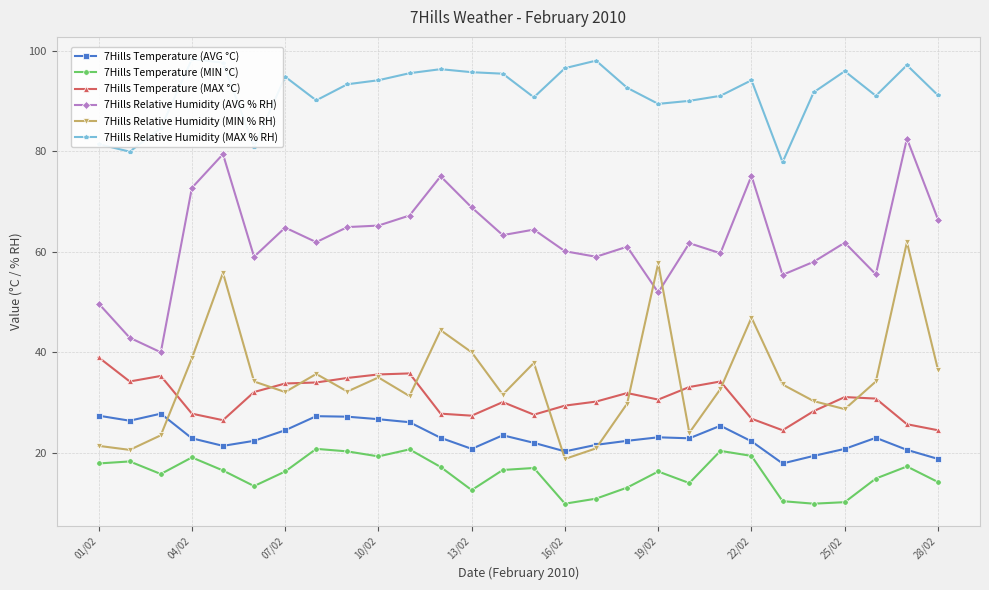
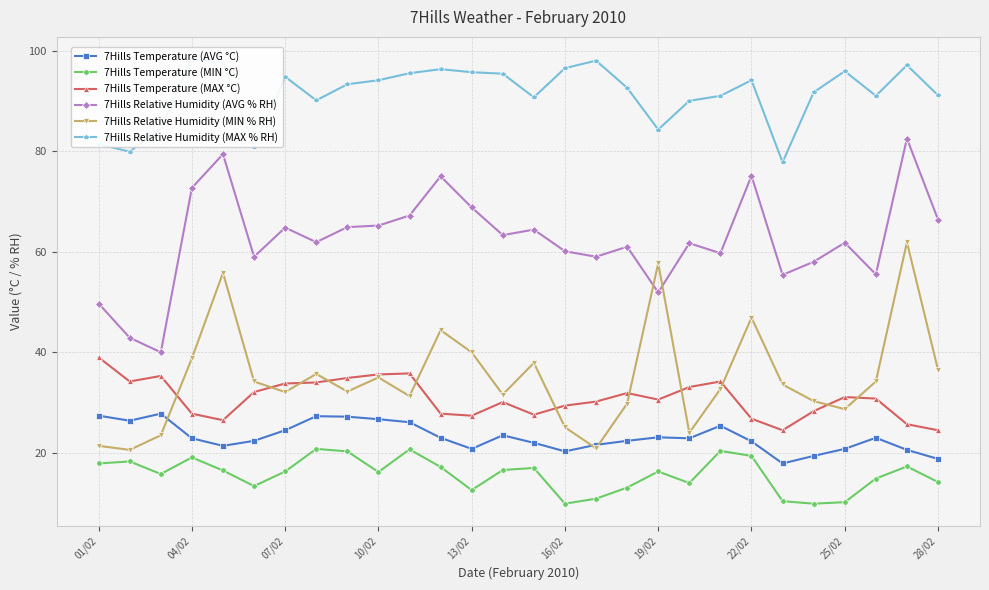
  {
    "7Hills Temperature (AVG °C)": {
      "01/02": 27,
      "04/02": 23,
      "07/02": 25,
      "10/02": 27,
      "13/02": 21,
      "16/02": 20,
      "19/02": 23,
      "22/02": 22,
      "25/02": 21,
      "28/02": 19
    },
    "7Hills Temperature (MIN °C)": {
      "01/02": 18,
      "04/02": 19,
      "07/02": 16,
-     "10/02": 19,
+     "10/02": 16,
      "13/02": 13,
      "16/02": 10,
      "19/02": 16,
      "22/02": 19,
      "25/02": 10,
      "28/02": 14
    },
    "7Hills Temperature (MAX °C)": {
      "01/02": 39,
      "04/02": 28,
      "07/02": 34,
      "10/02": 36,
      "13/02": 27,
      "16/02": 29,
      "19/02": 31,
      "22/02": 27,
      "25/02": 31,
      "28/02": 25
    },
    "7Hills Relative Humidity (AVG % RH)": {
      "01/02": 50,
      "04/02": 73,
      "07/02": 65,
      "10/02": 65,
      "13/02": 69,
      "16/02": 60,
      "19/02": 52,
      "22/02": 75,
      "25/02": 62,
      "28/02": 66
    },
    "7Hills Relative Humidity (MIN % RH)": {
      "01/02": 21,
      "04/02": 39,
      "07/02": 32,
      "10/02": 35,
      "13/02": 40,
-     "16/02": 19,
+     "16/02": 25,
      "19/02": 58,
      "22/02": 47,
      "25/02": 29,
      "28/02": 37
    },
    "7Hills Relative Humidity (MAX % RH)": {
      "07/02": 95,
      "10/02": 94,
      "13/02": 96,
      "16/02": 97,
-     "19/02": 89,
+     "19/02": 84,
      "22/02": 94,
      "25/02": 96,
      "28/02": 91
    }
  }
